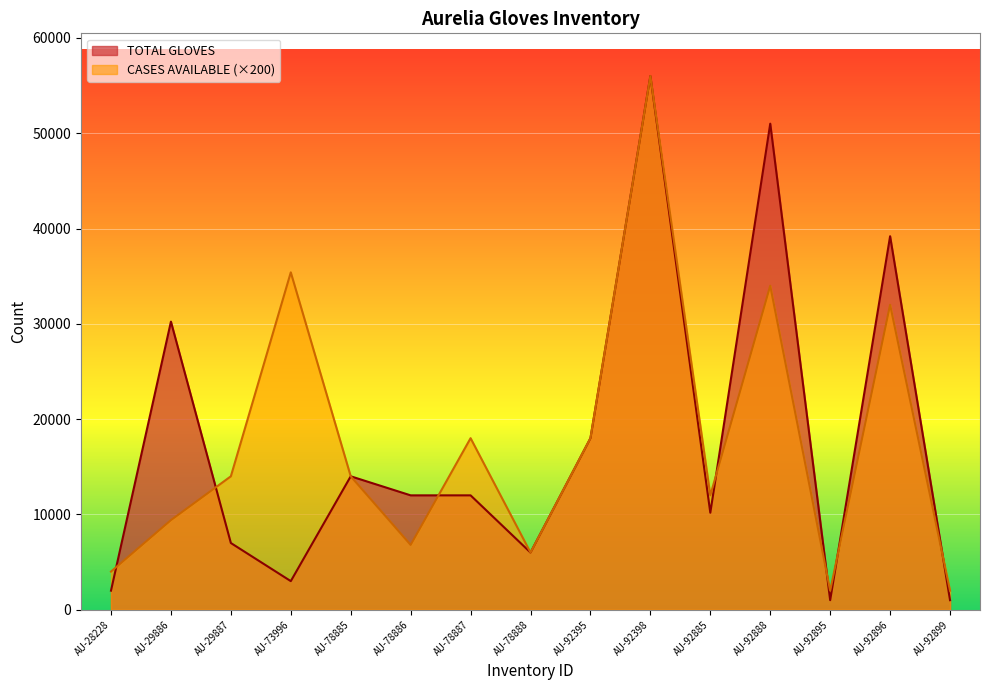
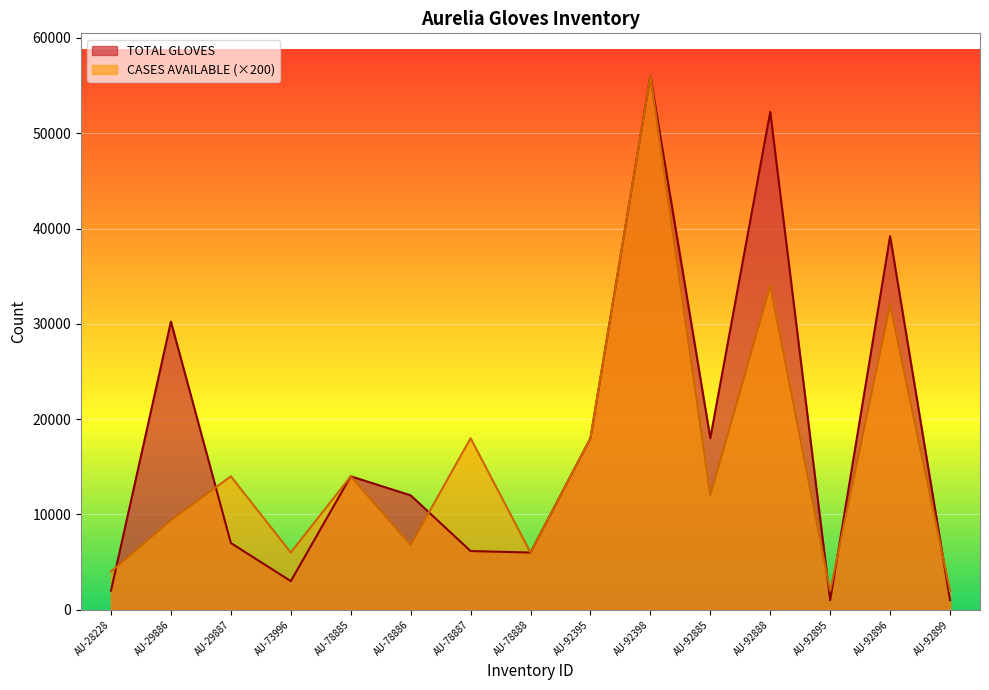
  {
    "TOTAL GLOVES": {
      "AU-28228": 2000,
      "AU-29886": 30000,
      "AU-29887": 7000,
      "AU-73996": 3000,
      "AU-78886": 12000,
-     "AU-78887": 12000,
-     "AU-92885": 10000,
-     "AU-92888": 51000,
+     "AU-78887": 6000,
+     "AU-92885": 18000,
+     "AU-92888": 52000,
      "AU-92895": 1000,
      "AU-92896": 39000,
      "AU-92899": 1000
    },
    "CASES AVAILABLE (×200)": {
      "AU-28228": 4000,
      "AU-29886": 9000,
      "AU-29887": 14000,
-     "AU-73996": 35000,
+     "AU-73996": 6000,
      "AU-78886": 7000,
      "AU-78887": 18000,
      "AU-92885": 12000,
      "AU-92888": 34000,
      "AU-92895": 2000,
      "AU-92896": 32000,
      "AU-92899": 2000
    }
  }
